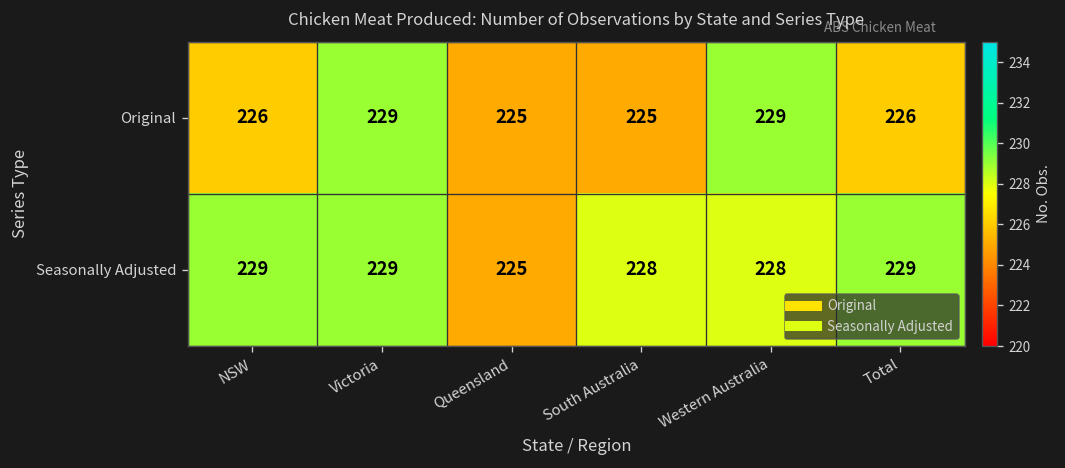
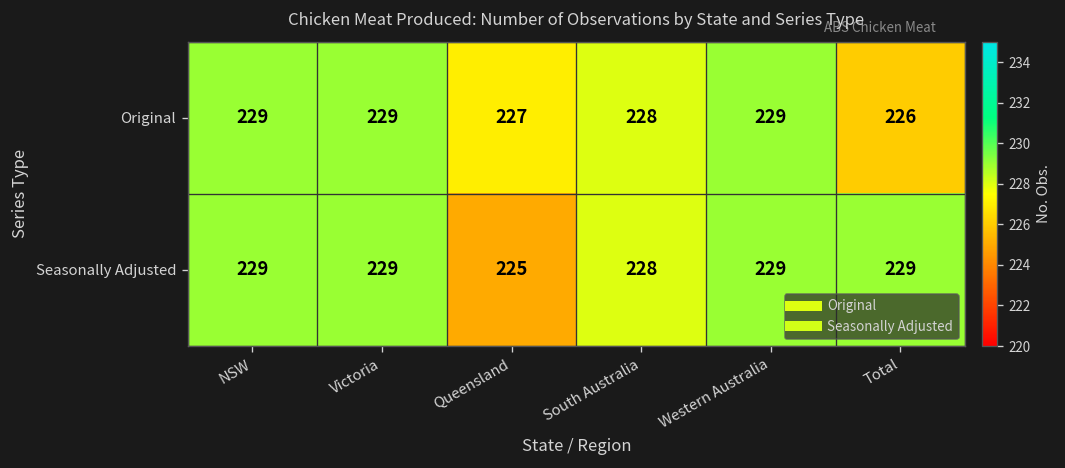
  {
    "Original": {
-     "NSW": 226,
+     "NSW": 229,
      "Victoria": 229,
-     "Queensland": 225,
-     "South Australia": 225,
+     "Queensland": 227,
+     "South Australia": 228,
      "Western Australia": 229,
      "Total": 226
    },
    "Seasonally Adjusted": {
      "NSW": 229,
      "Victoria": 229,
      "Queensland": 225,
      "South Australia": 228,
-     "Western Australia": 228,
+     "Western Australia": 229,
      "Total": 229
    }
  }
